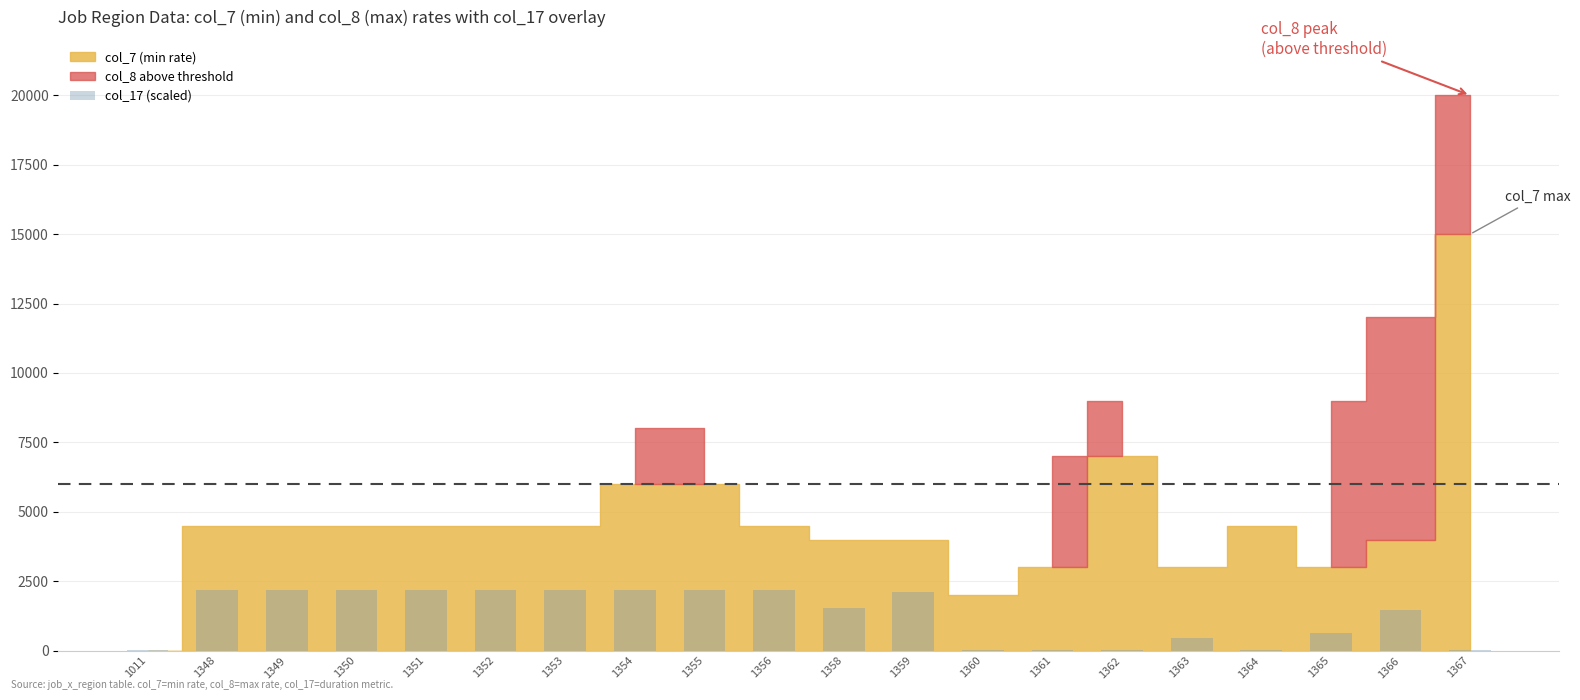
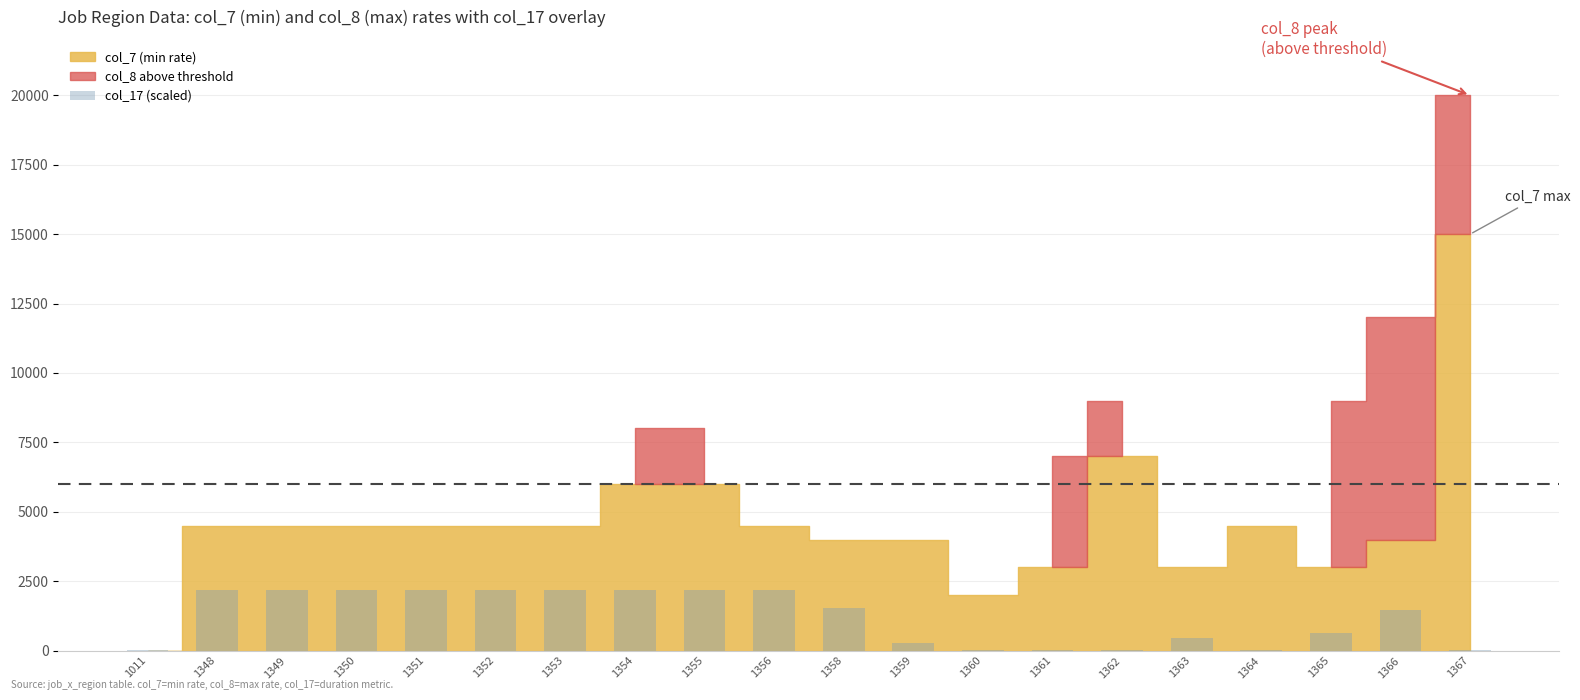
  {
    "col_17 (scaled)": {
      "1348": 2200,
      "1349": 2200,
      "1350": 2200,
      "1351": 2200,
      "1352": 2200,
      "1353": 2200,
      "1354": 2200,
      "1355": 2200,
      "1356": 2200,
      "1358": 1500,
-     "1359": 2100,
+     "1359": 300,
      "1363": 500,
      "1365": 600,
      "1366": 1500
    }
  }
